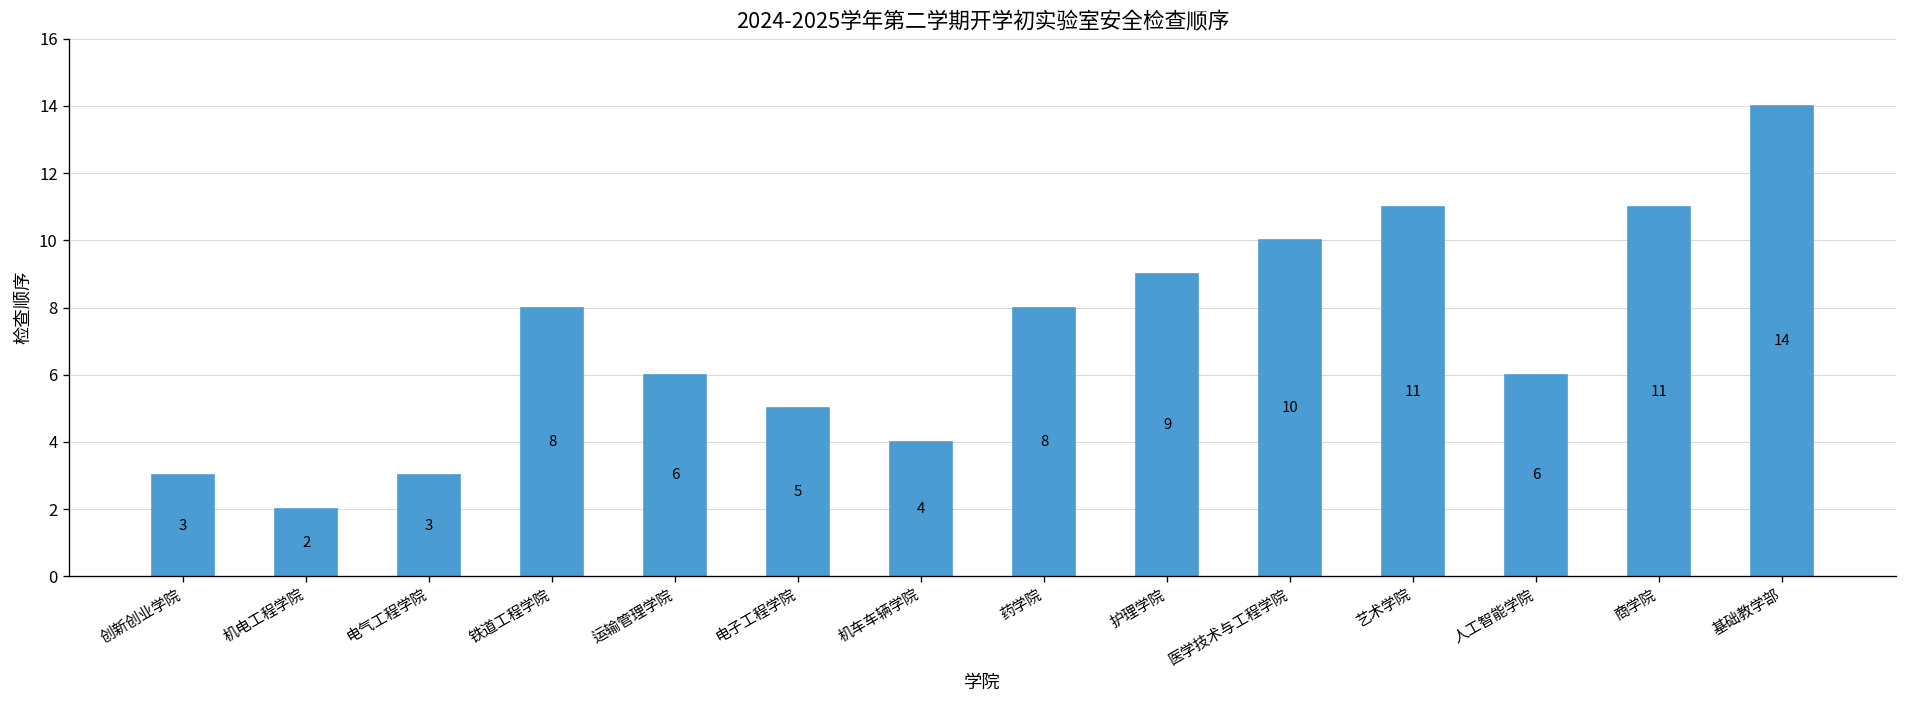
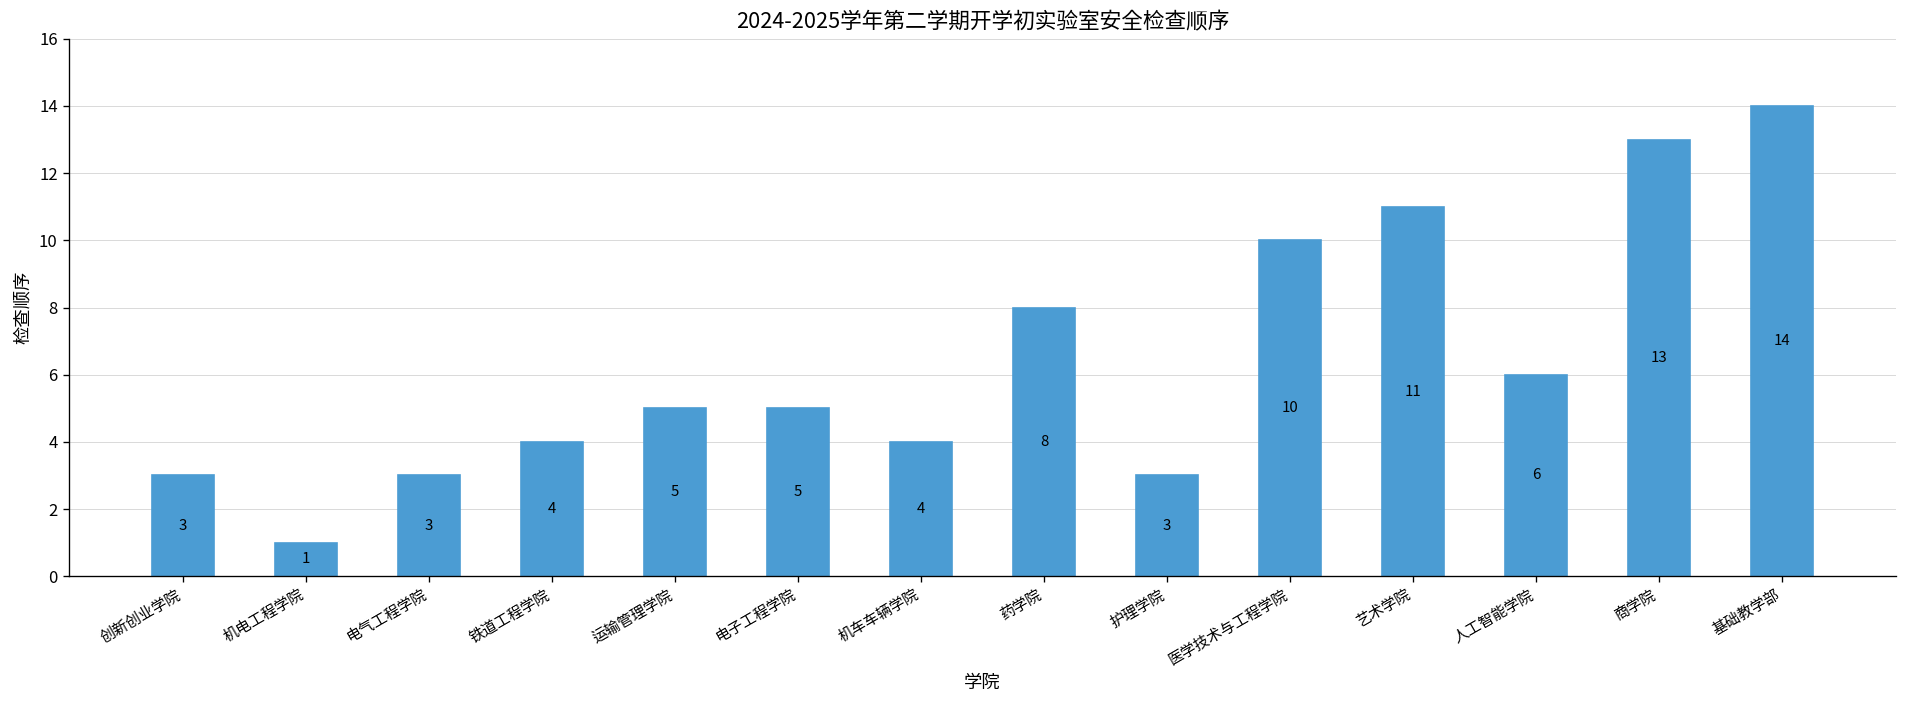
  {
    "创新创业学院": 3,
-   "机电工程学院": 2,
+   "机电工程学院": 1,
    "电气工程学院": 3,
-   "铁道工程学院": 8,
-   "运输管理学院": 6,
+   "铁道工程学院": 4,
+   "运输管理学院": 5,
    "电子工程学院": 5,
    "机车车辆学院": 4,
    "药学院": 8,
-   "护理学院": 9,
+   "护理学院": 3,
    "医学技术与工程学院": 10,
    "艺术学院": 11,
    "人工智能学院": 6,
-   "商学院": 11,
+   "商学院": 13,
    "基础教学部": 14
  }
